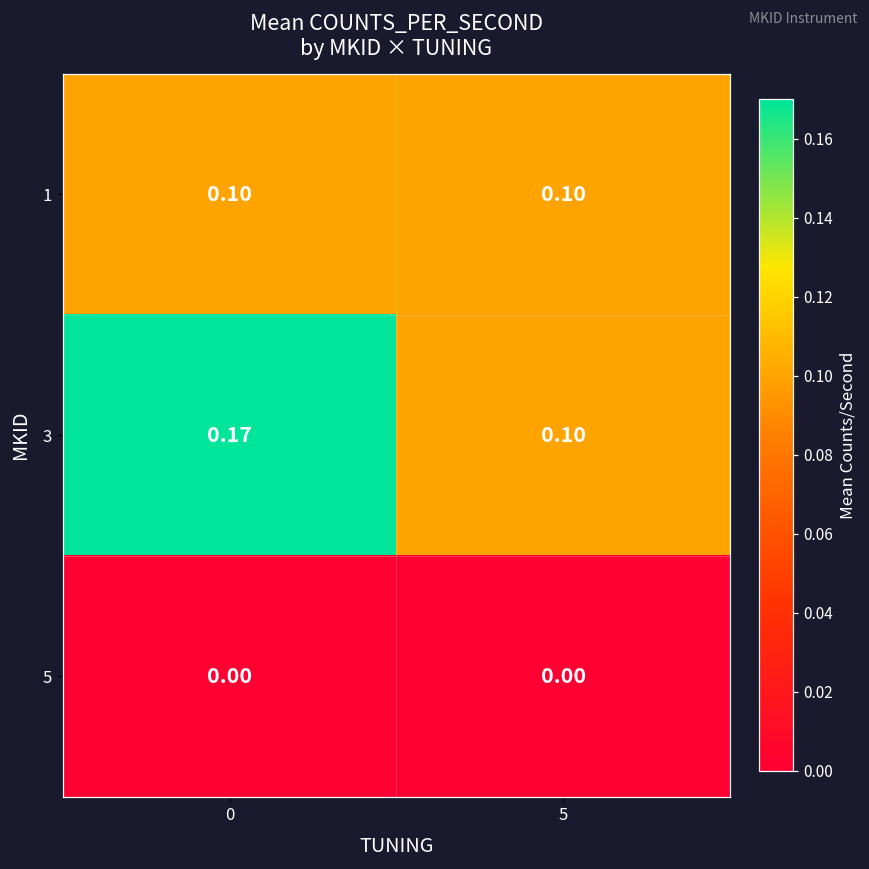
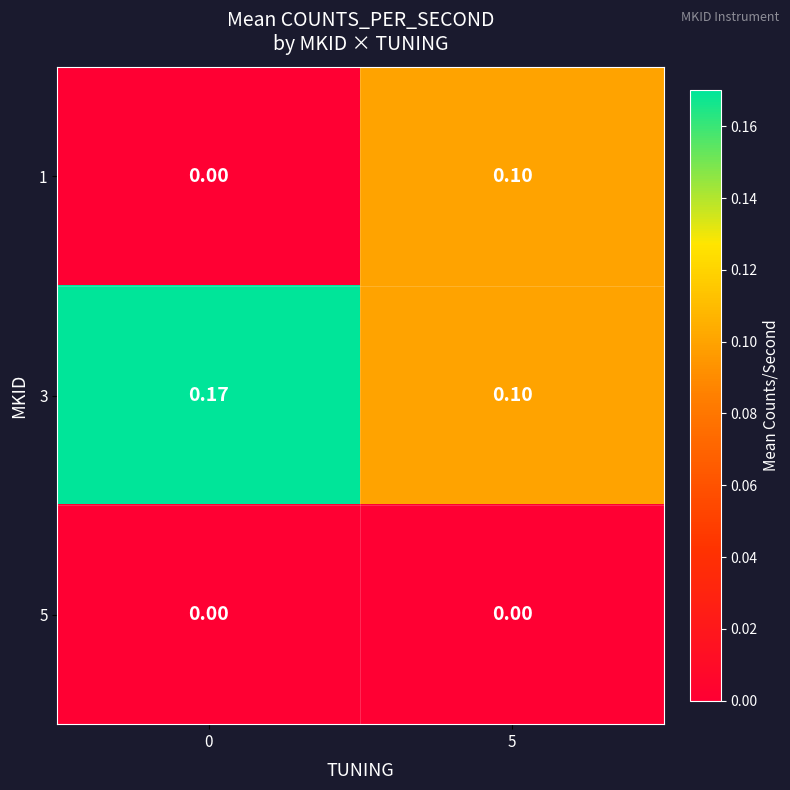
  {
    "1": {
-     "0": 0.10,
+     "0": 0.00,
      "5": 0.10
    },
    "3": {
      "0": 0.17,
      "5": 0.10
    },
    "5": {
      "0": 0.00,
      "5": 0.00
    }
  }
